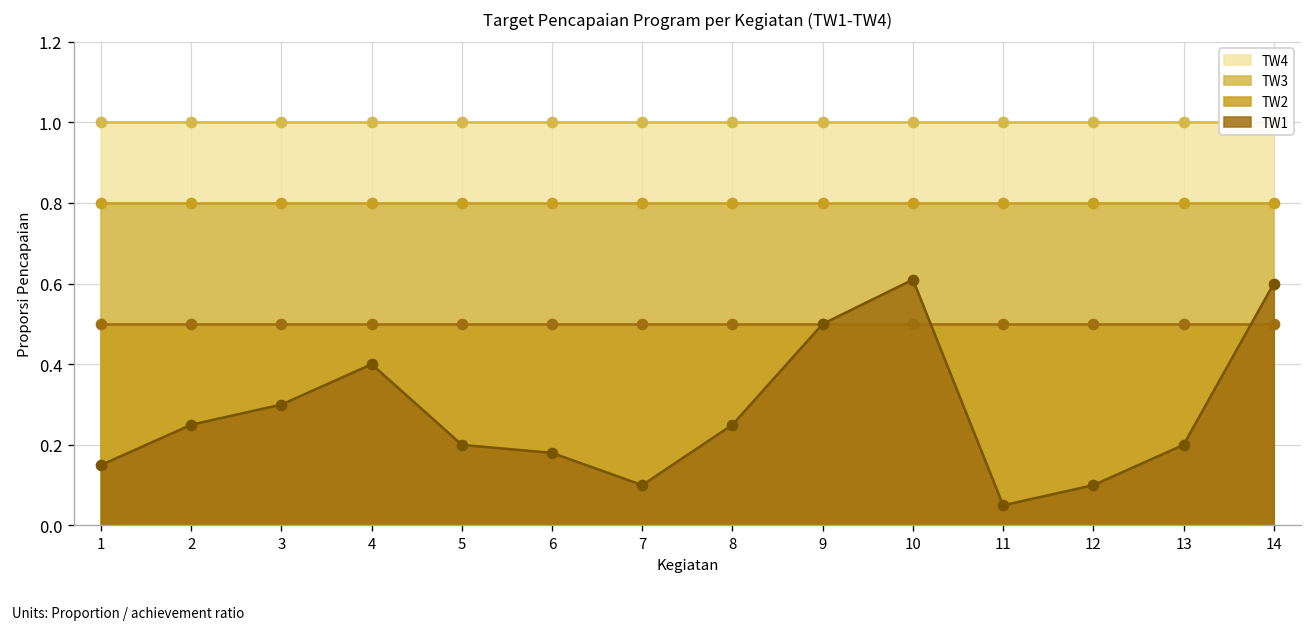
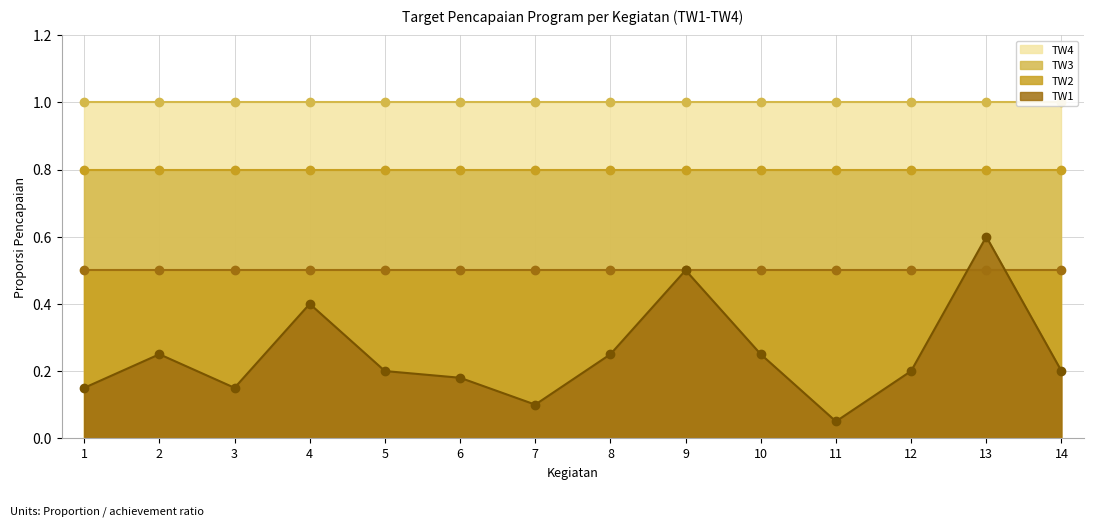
  {
    "TW4": {
      "1": 1.00,
      "2": 1.00,
      "3": 1.00,
      "4": 1.00,
      "5": 1.00,
      "6": 1.00,
      "7": 1.00,
      "8": 1.00,
      "9": 1.00,
      "10": 1.00,
      "11": 1.00,
      "12": 1.00,
      "13": 1.00
    },
    "TW1": {
      "1": 0.15,
      "2": 0.25,
-     "3": 0.30,
+     "3": 0.15,
      "4": 0.40,
      "5": 0.20,
      "6": 0.18,
      "7": 0.10,
      "8": 0.25,
-     "10": 0.61,
+     "10": 0.25,
      "11": 0.05,
-     "12": 0.1,
-     "13": 0.2,
-     "14": 0.6
+     "12": 0.2,
+     "13": 0.6,
+     "14": 0.2
    }
  }
